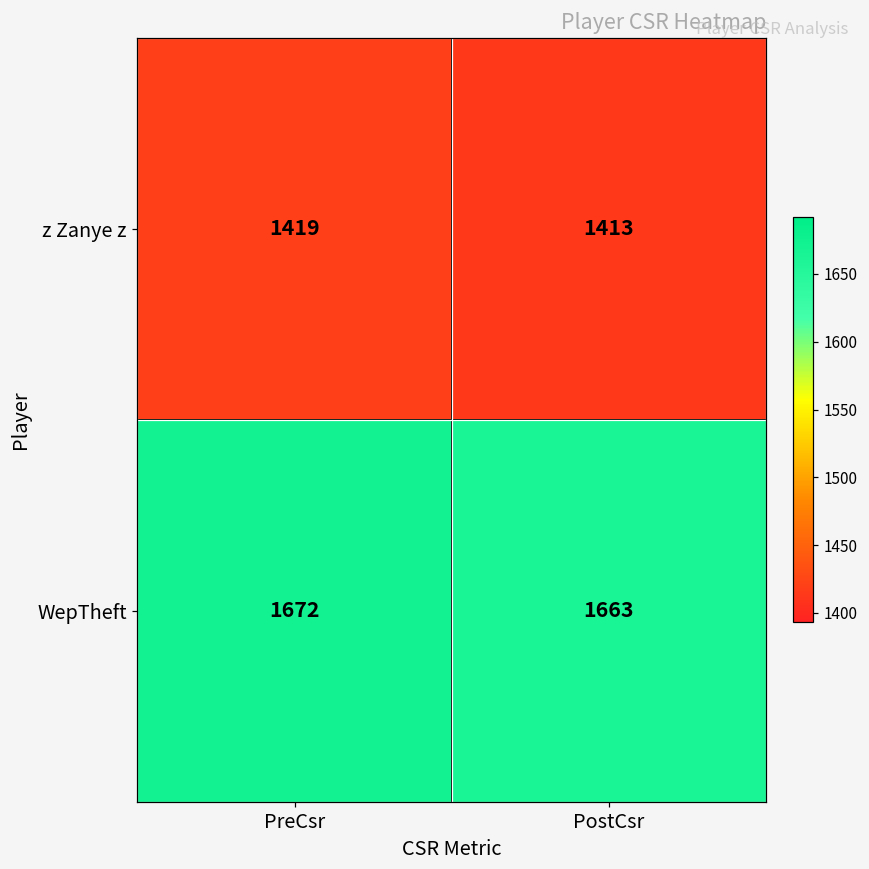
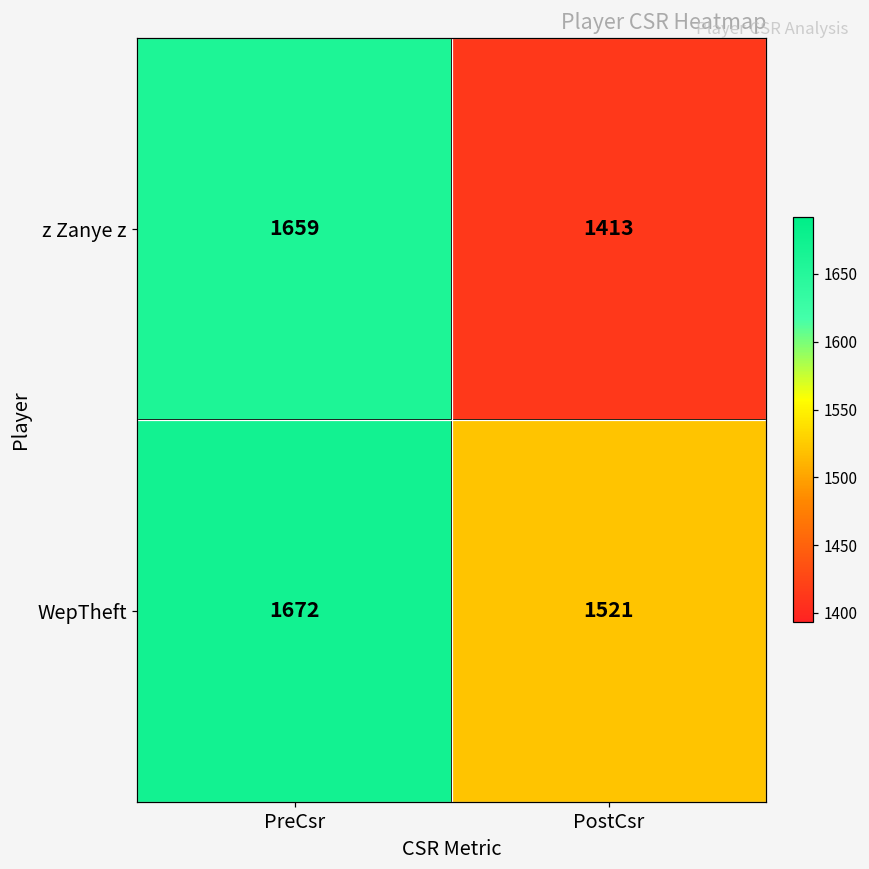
  {
    "z Zanye z": {
-     "PreCsr": 1419,
+     "PreCsr": 1659,
      "PostCsr": 1413
    },
    "WepTheft": {
      "PreCsr": 1672,
-     "PostCsr": 1663
+     "PostCsr": 1521
    }
  }
